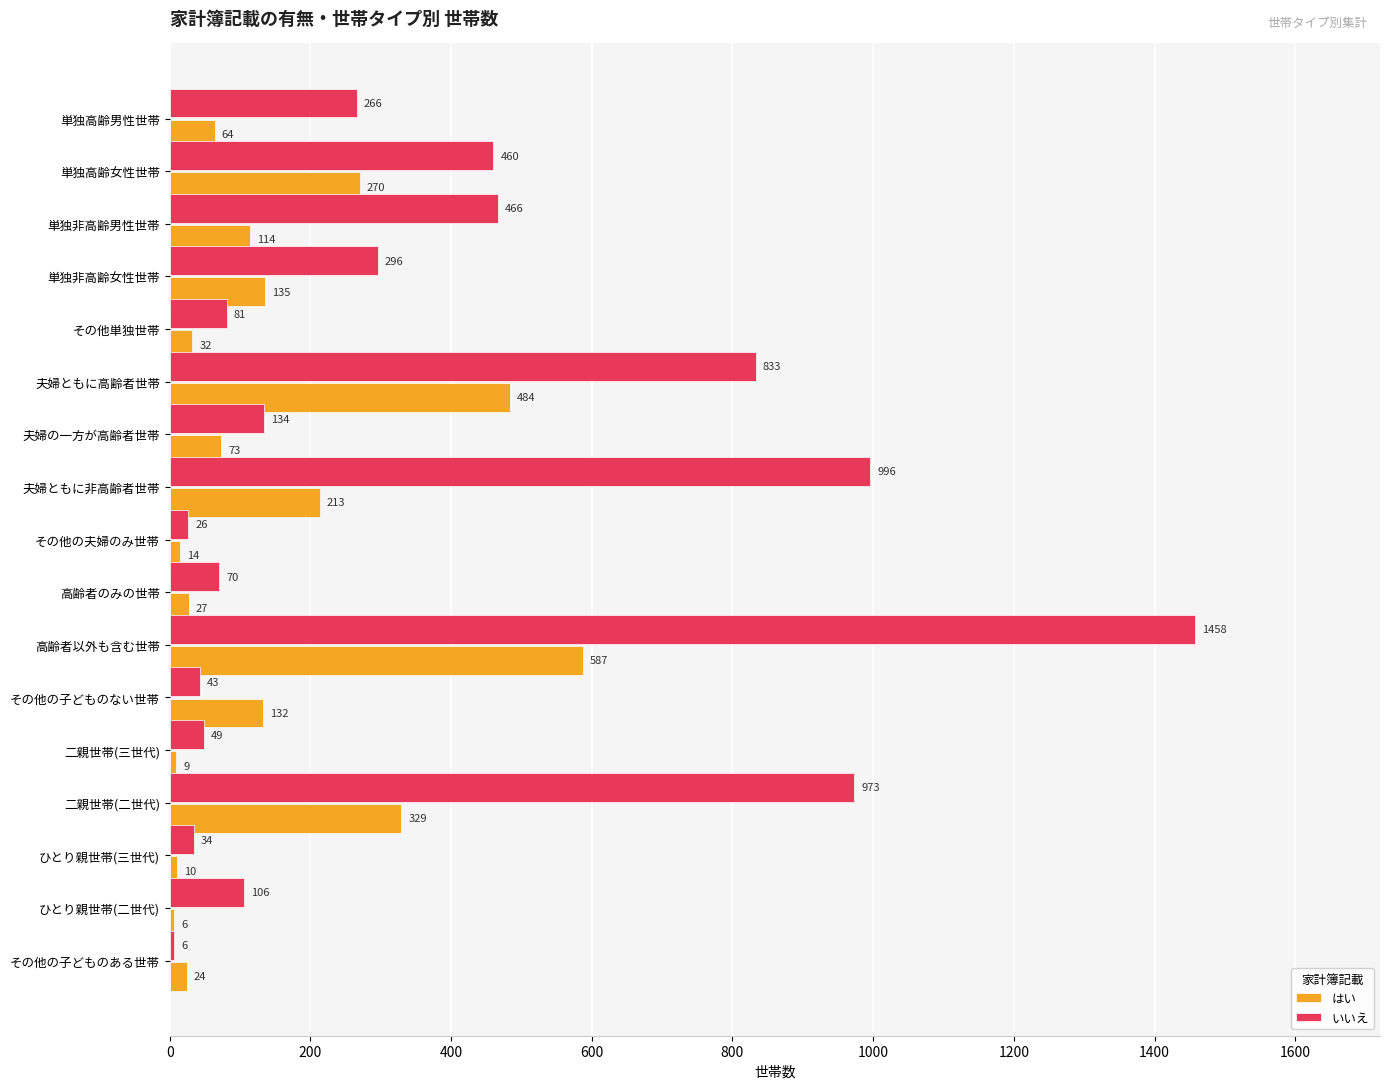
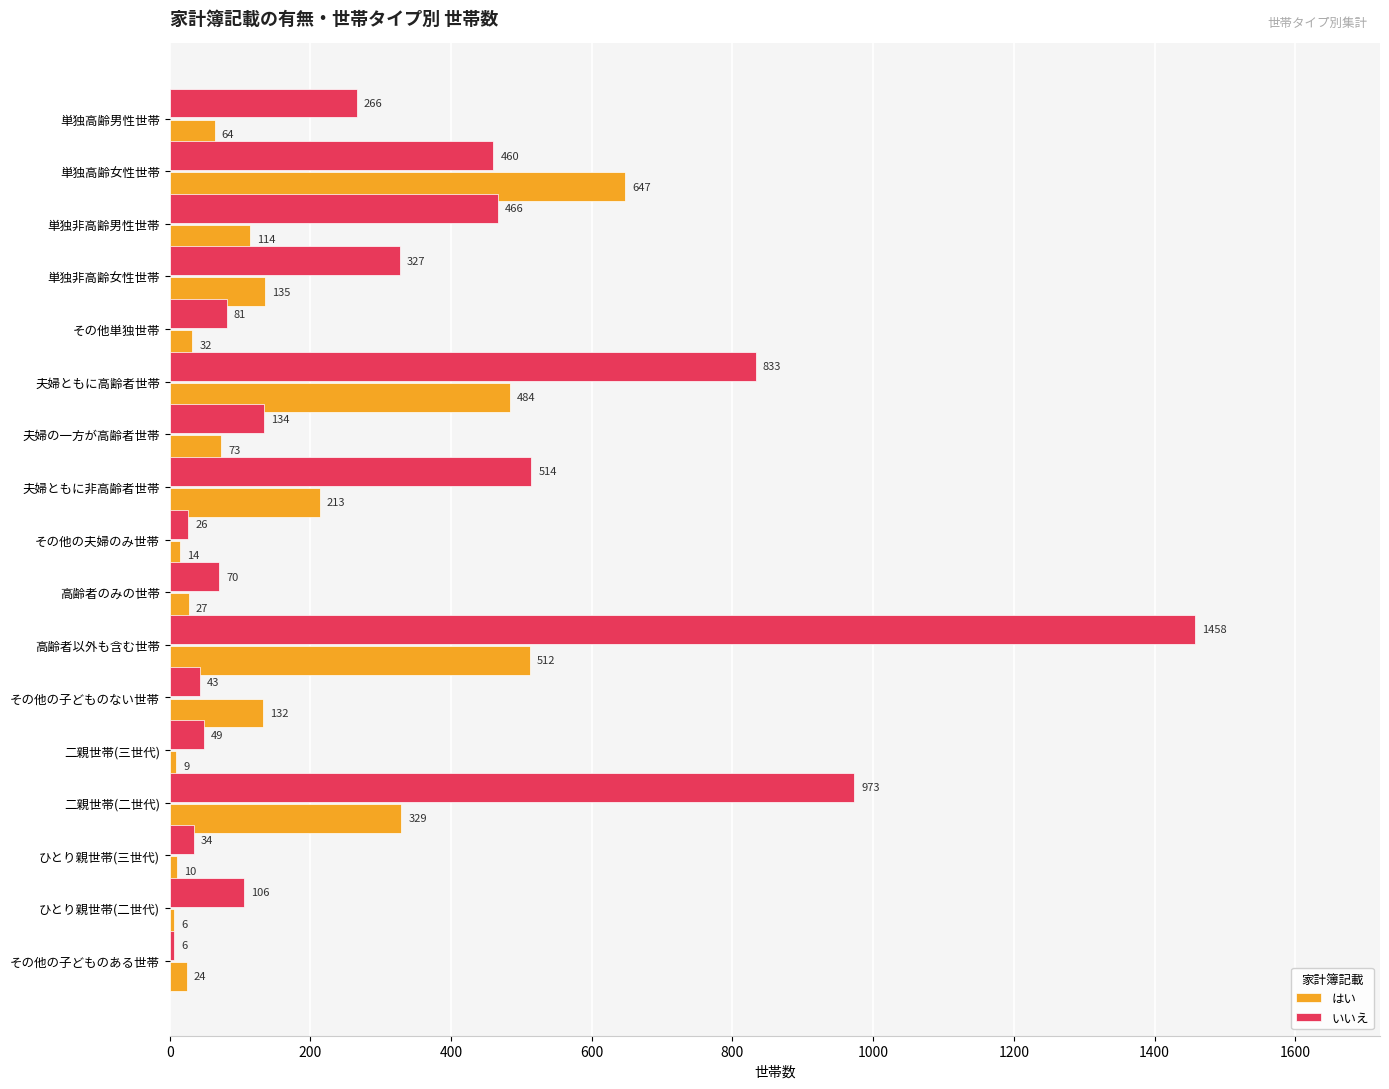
  {
    "はい": {
      "単独高齢男性世帯": 64,
-     "単独高齢女性世帯": 270,
+     "単独高齢女性世帯": 647,
      "単独非高齢男性世帯": 114,
      "単独非高齢女性世帯": 135,
      "その他単独世帯": 32,
      "夫婦ともに高齢者世帯": 484,
      "夫婦の一方が高齢者世帯": 73,
      "夫婦ともに非高齢者世帯": 213,
      "その他の夫婦のみ世帯": 14,
      "高齢者のみの世帯": 27,
-     "高齢者以外も含む世帯": 587,
+     "高齢者以外も含む世帯": 512,
      "その他の子どものない世帯": 132,
      "二親世帯(三世代)": 9,
      "二親世帯(二世代)": 329,
      "ひとり親世帯(三世代)": 10,
      "ひとり親世帯(二世代)": 6,
      "その他の子どものある世帯": 24
    },
    "いいえ": {
      "単独高齢男性世帯": 266,
      "単独高齢女性世帯": 460,
      "単独非高齢男性世帯": 466,
-     "単独非高齢女性世帯": 296,
+     "単独非高齢女性世帯": 327,
      "その他単独世帯": 81,
      "夫婦ともに高齢者世帯": 833,
      "夫婦の一方が高齢者世帯": 134,
-     "夫婦ともに非高齢者世帯": 996,
+     "夫婦ともに非高齢者世帯": 514,
      "その他の夫婦のみ世帯": 26,
      "高齢者のみの世帯": 70,
      "高齢者以外も含む世帯": 1458,
      "その他の子どものない世帯": 43,
      "二親世帯(三世代)": 49,
      "二親世帯(二世代)": 973,
      "ひとり親世帯(三世代)": 34,
      "ひとり親世帯(二世代)": 106,
      "その他の子どものある世帯": 6
    }
  }
